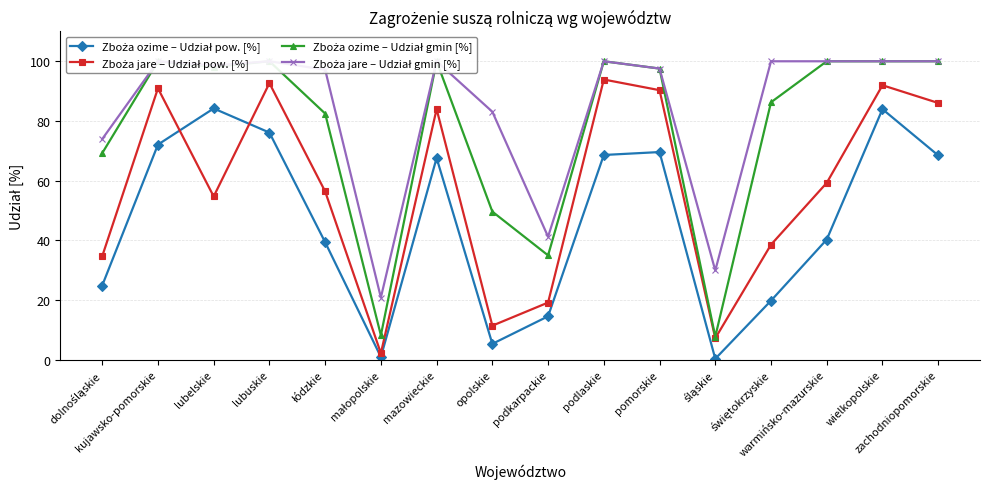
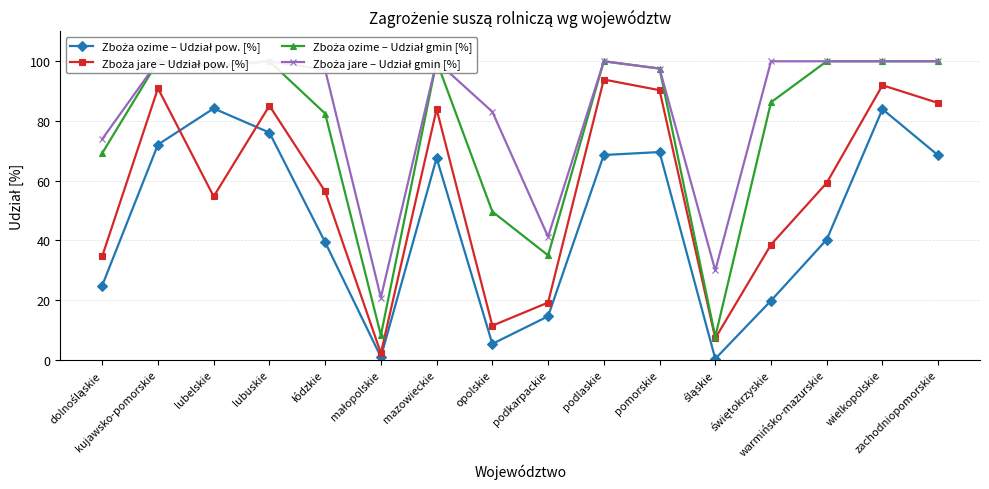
  {
    "Zboża ozime – Udział pow. [%]": {
      "dolnośląskie": 25,
      "kujawsko-pomorskie": 72,
      "lubelskie": 84,
      "lubuskie": 76,
      "łódzkie": 39,
      "małopolskie": 1,
      "mazowieckie": 68,
      "opolskie": 5,
      "podkarpackie": 15,
      "podlaskie": 69,
      "pomorskie": 70,
      "śląskie": 0,
      "świętokrzyskie": 20,
      "warmińsko-mazurskie": 40,
      "wielkopolskie": 84,
      "zachodniopomorskie": 68
    },
    "Zboża jare – Udział pow. [%]": {
      "dolnośląskie": 35,
      "kujawsko-pomorskie": 91,
      "lubelskie": 55,
-     "lubuskie": 93,
+     "lubuskie": 85,
      "łódzkie": 56,
      "małopolskie": 2,
      "mazowieckie": 84,
      "opolskie": 11,
      "podkarpackie": 19,
      "podlaskie": 94,
      "pomorskie": 90,
      "świętokrzyskie": 39,
      "warmińsko-mazurskie": 59,
      "wielkopolskie": 92,
      "zachodniopomorskie": 86
    },
    "Zboża ozime – Udział gmin [%]": {
      "dolnośląskie": 69,
      "łódzkie": 82,
      "małopolskie": 8,
      "opolskie": 50,
      "podkarpackie": 35,
      "świętokrzyskie": 86
    },
    "Zboża jare – Udział gmin [%]": {
      "dolnośląskie": 74,
      "małopolskie": 21,
      "opolskie": 83,
      "podkarpackie": 41,
      "śląskie": 30,
      "świętokrzyskie": 100
    }
  }
